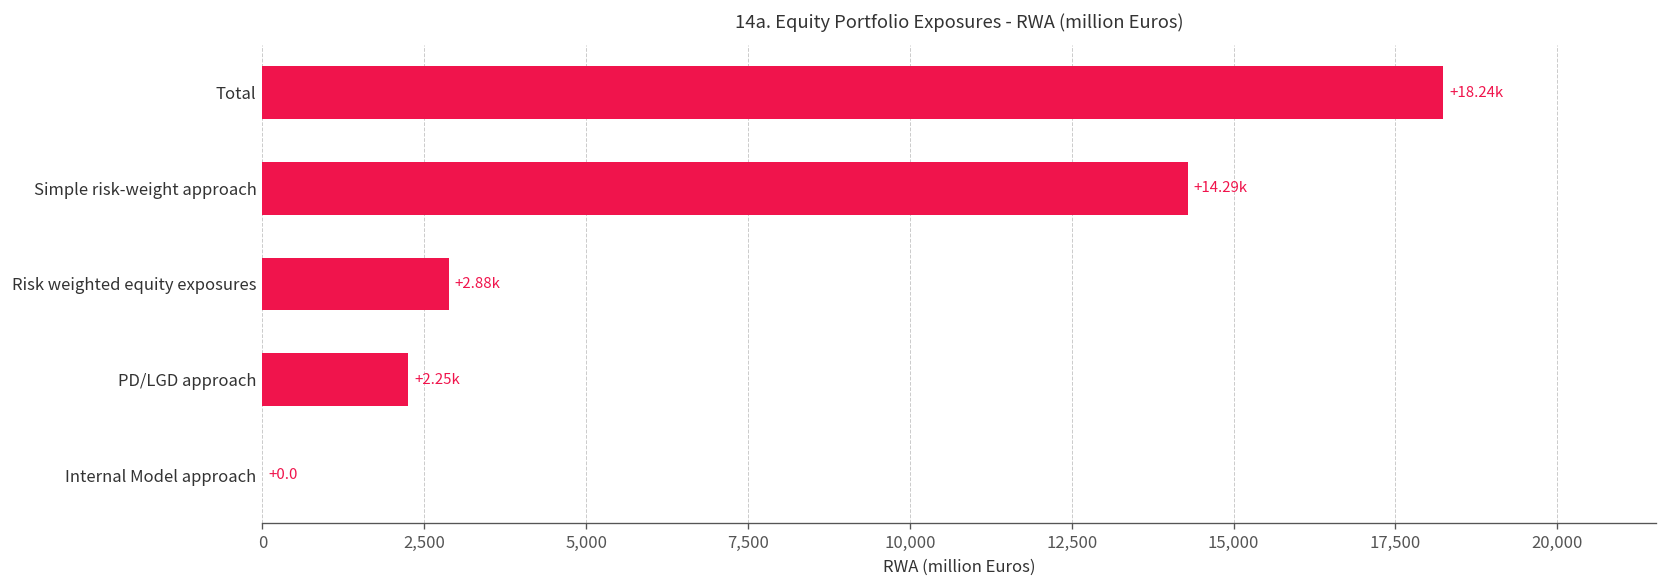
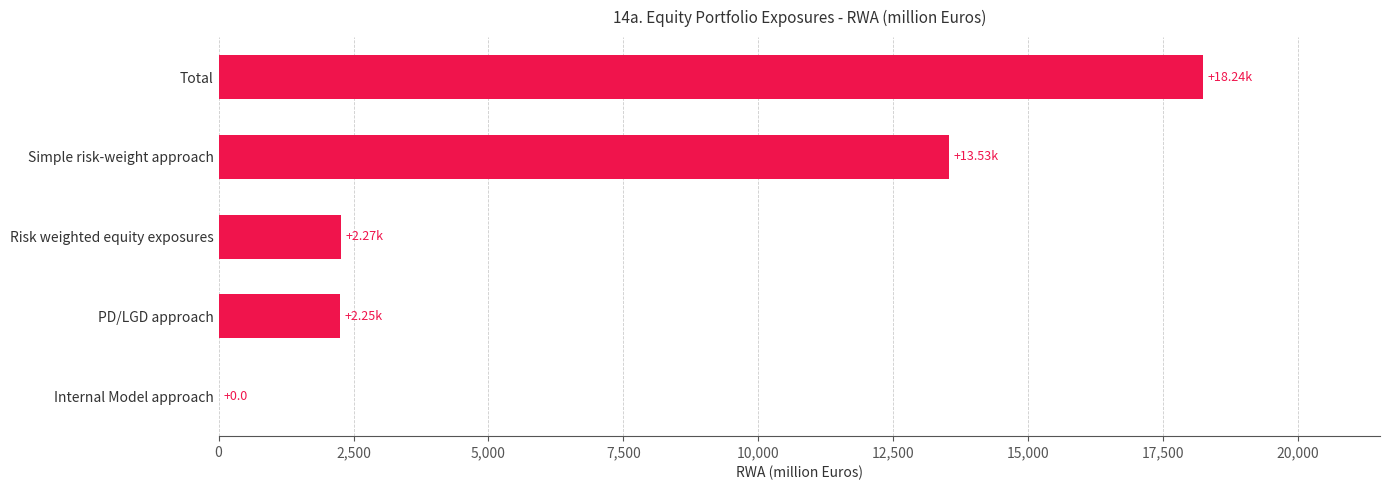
  {
    "Total": "+18.24k",
-   "Simple risk-weight approach": "+14.29k",
-   "Risk weighted equity exposures": "+2.88k",
+   "Simple risk-weight approach": "+13.53k",
+   "Risk weighted equity exposures": "+2.27k",
    "PD/LGD approach": "+2.25k",
    "Internal Model approach": "+0.0"
  }
